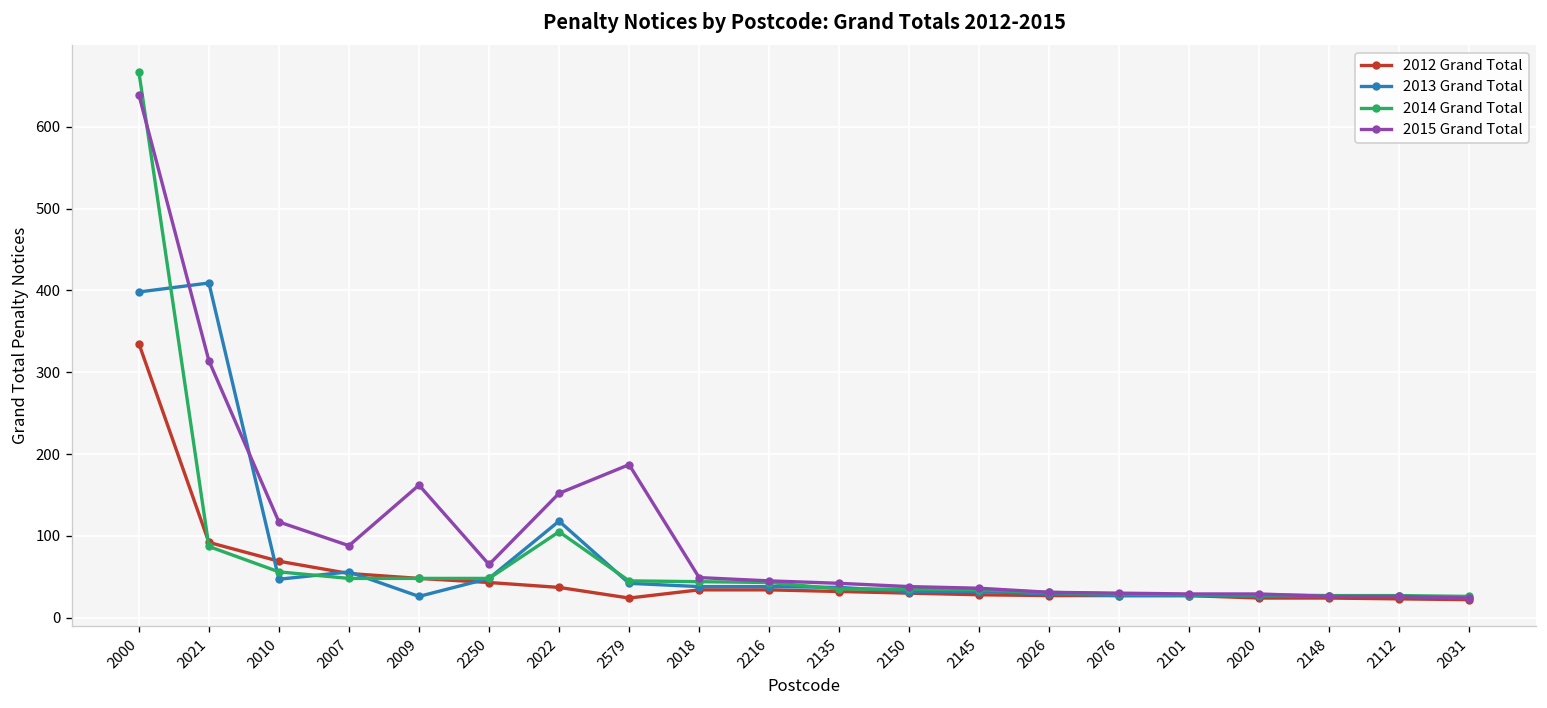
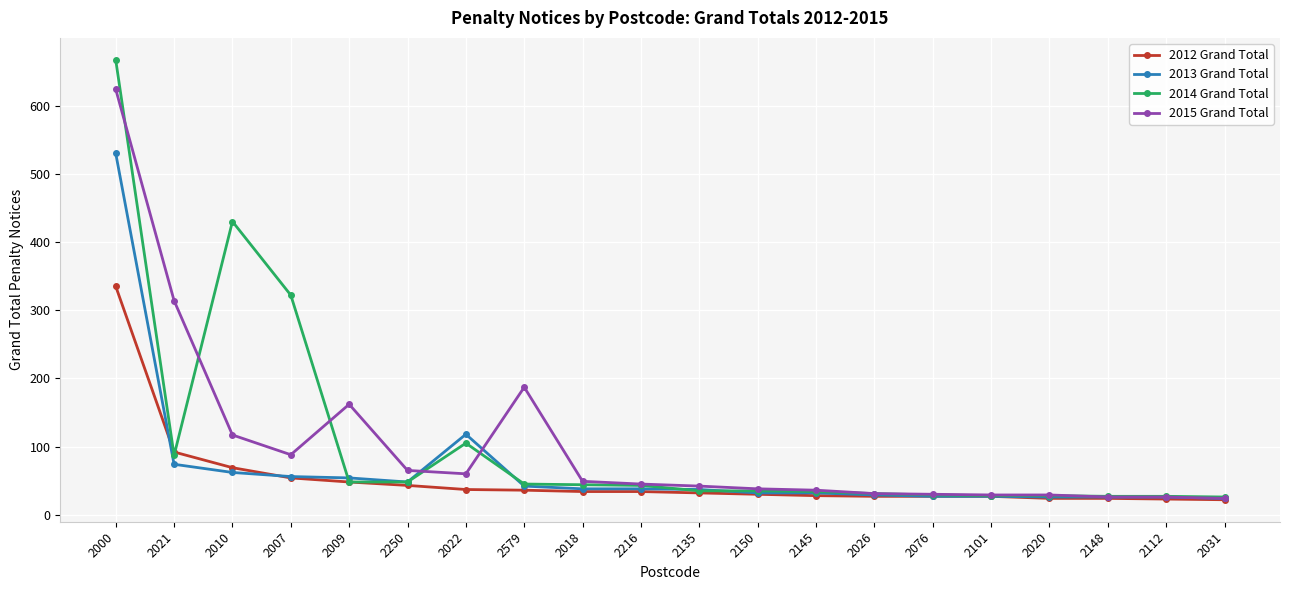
  {
    "2012 Grand Total": {
      "2000": 340,
      "2021": 90,
      "2010": 70,
      "2250": 40,
      "2022": 40,
-     "2579": 20,
+     "2579": 40,
      "2018": 30,
      "2216": 30,
      "2145": 30
    },
    "2013 Grand Total": {
-     "2000": 400,
-     "2021": 410,
-     "2010": 50,
-     "2009": 30,
+     "2000": 530,
+     "2021": 70,
+     "2010": 60,
+     "2009": 50,
      "2022": 120,
      "2018": 40,
      "2216": 40
    },
    "2014 Grand Total": {
      "2000": 670,
      "2021": 90,
-     "2010": 60,
-     "2007": 50,
+     "2010": 430,
+     "2007": 320,
      "2022": 110,
      "2018": 40
    },
    "2015 Grand Total": {
-     "2000": 640,
+     "2000": 620,
      "2021": 310,
      "2010": 120,
      "2007": 90,
      "2009": 160,
      "2250": 70,
-     "2022": 150,
+     "2022": 60,
      "2579": 190,
      "2018": 50,
      "2135": 40
    }
  }
